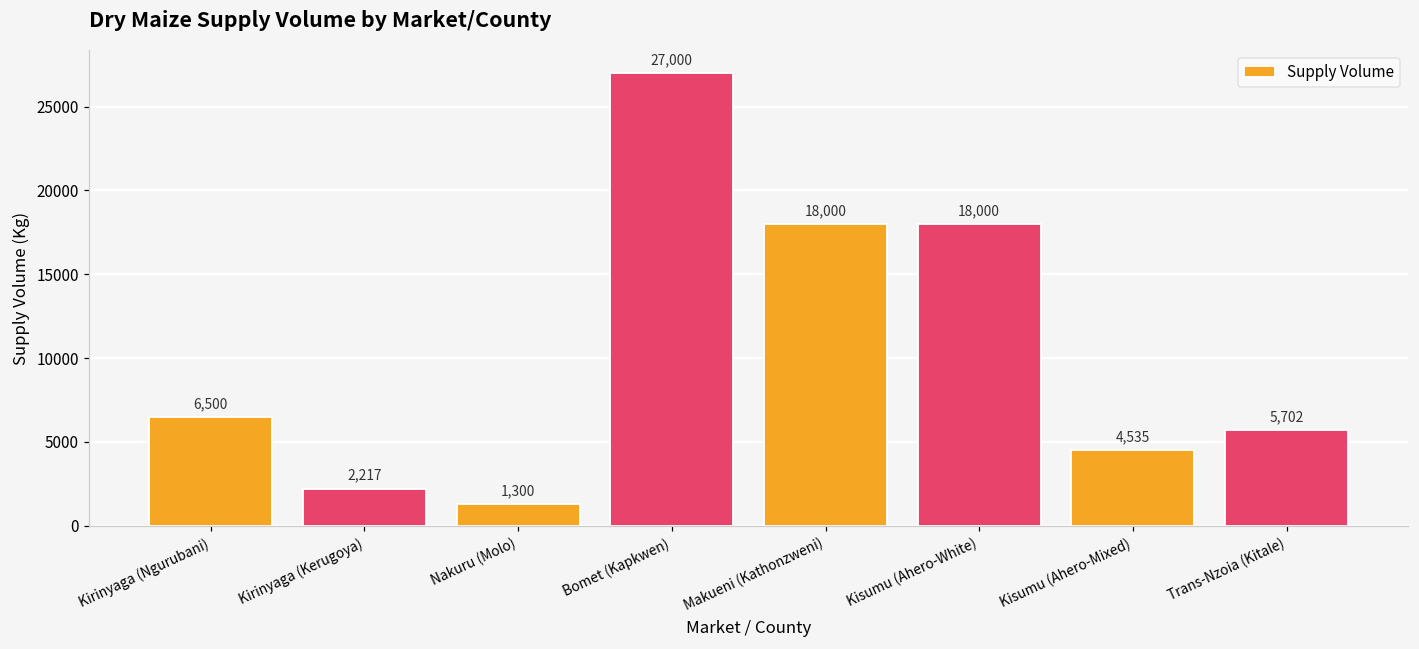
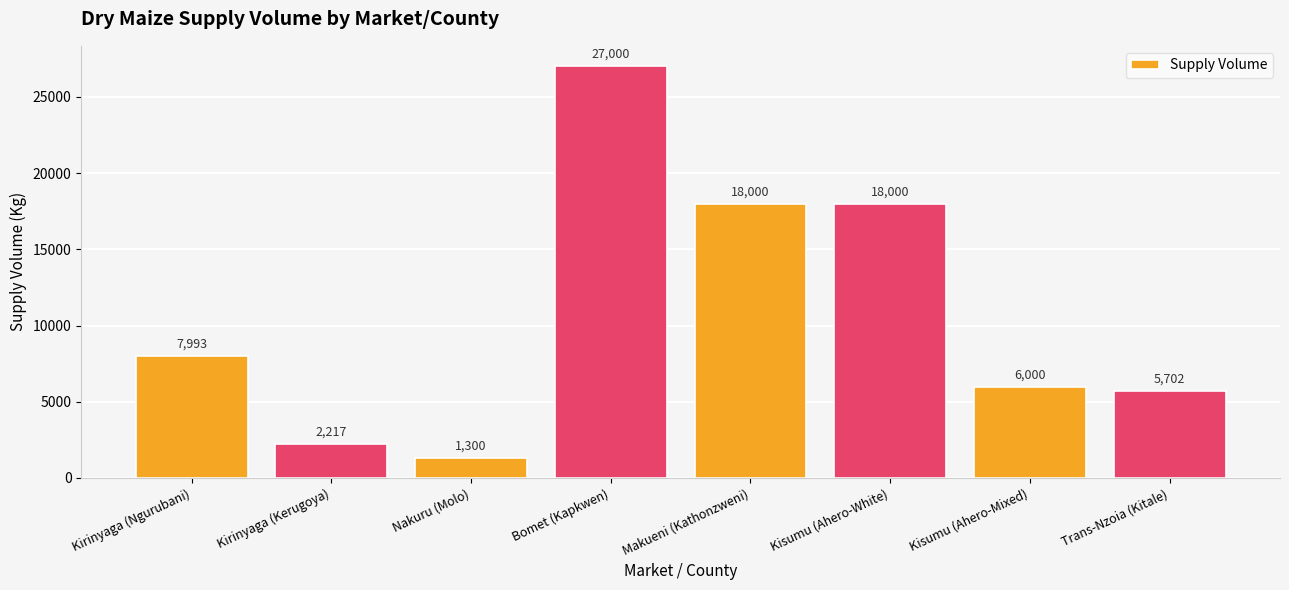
  {
-   "Kirinyaga (Ngurubani)": "6,500",
+   "Kirinyaga (Ngurubani)": "7,993",
    "Kirinyaga (Kerugoya)": "2,217",
    "Nakuru (Molo)": "1,300",
    "Bomet (Kapkwen)": "27,000",
    "Makueni (Kathonzweni)": "18,000",
    "Kisumu (Ahero-White)": "18,000",
-   "Kisumu (Ahero-Mixed)": "4,535",
+   "Kisumu (Ahero-Mixed)": "6,000",
    "Trans-Nzoia (Kitale)": "5,702"
  }
